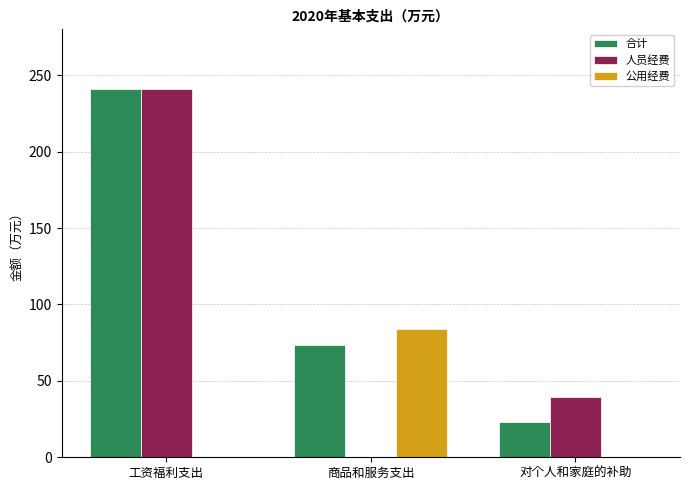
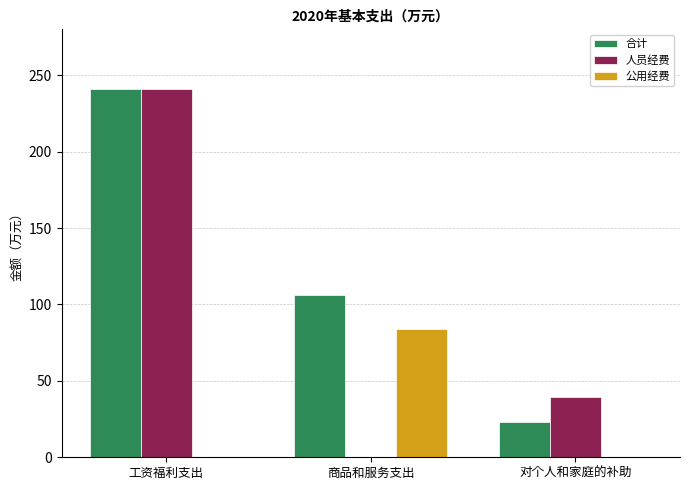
  {
    "合计": {
      "工资福利支出": 241,
-     "商品和服务支出": 73,
+     "商品和服务支出": 106,
      "对个人和家庭的补助": 23
    },
    "人员经费": {
      "工资福利支出": 241,
      "商品和服务支出": 0,
      "对个人和家庭的补助": 40
    },
    "公用经费": {
      "工资福利支出": 0,
      "商品和服务支出": 84,
      "对个人和家庭的补助": 0
    }
  }
